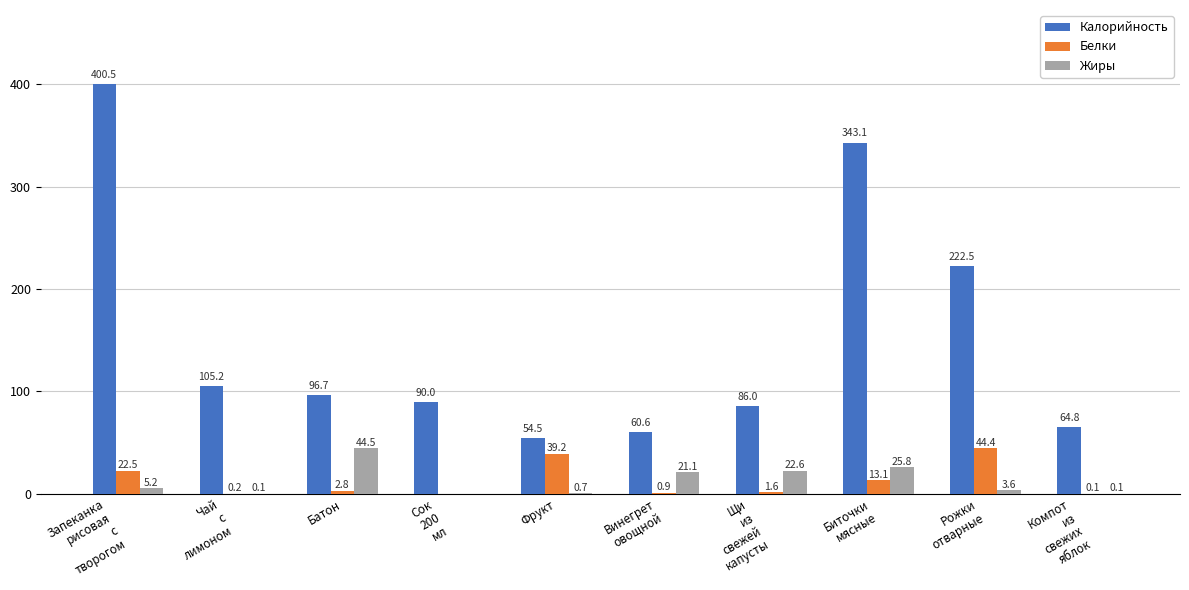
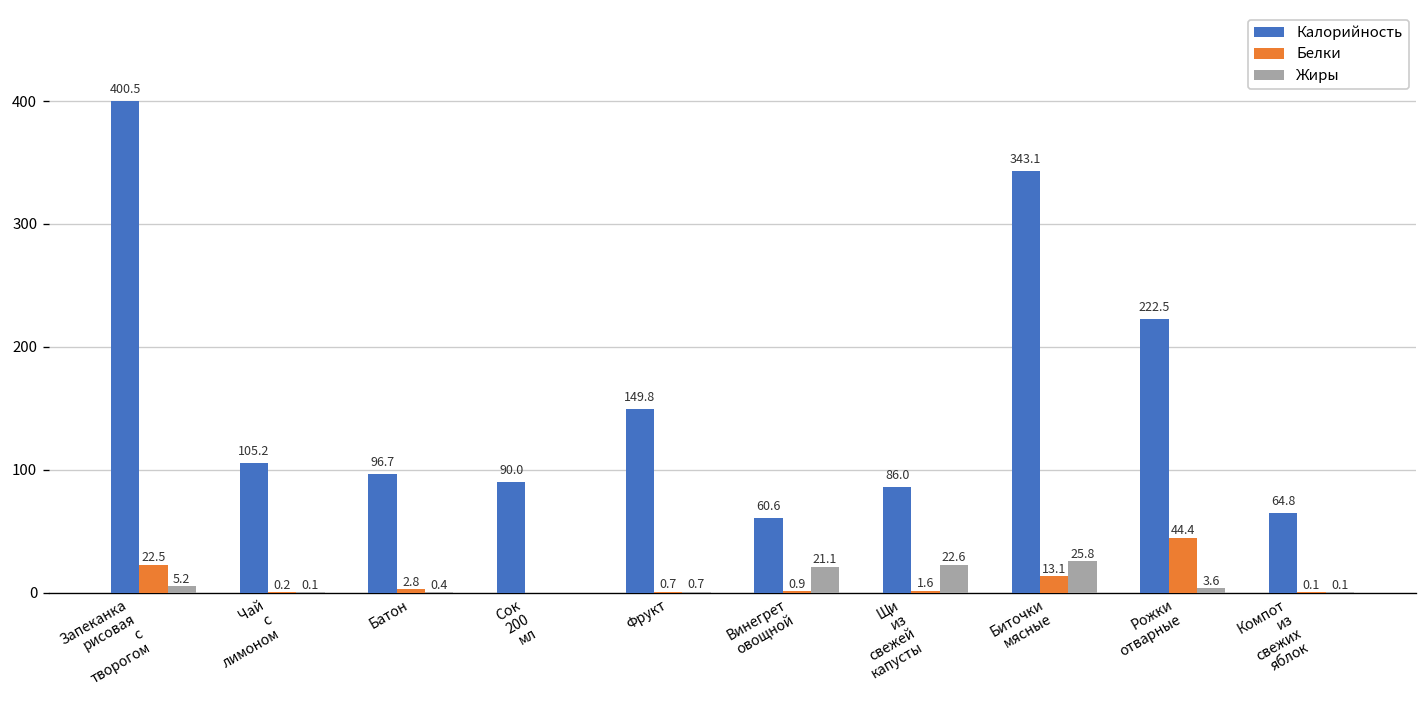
  {
    "Калорийность": {
      "Запеканка рисовая с творогом": 400.5,
      "Чай с лимоном": 105.2,
      "Батон": 96.7,
      "Сок 200 мл": 90.0,
-     "Фрукт": 54.5,
+     "Фрукт": 149.8,
      "Винегрет овощной": 60.6,
      "Щи из свежей капусты": 86.0,
      "Биточки мясные": 343.1,
      "Рожки отварные": 222.5,
      "Компот из свежих яблок": 64.8
    },
    "Белки": {
      "Запеканка рисовая с творогом": 22.5,
      "Чай с лимоном": 0.2,
      "Батон": 2.8,
-     "Фрукт": 39.2,
+     "Фрукт": 0.7,
      "Винегрет овощной": 0.9,
      "Щи из свежей капусты": 1.6,
      "Биточки мясные": 13.1,
      "Рожки отварные": 44.4,
      "Компот из свежих яблок": 0.1
    },
    "Жиры": {
      "Запеканка рисовая с творогом": 5.2,
      "Чай с лимоном": 0.1,
-     "Батон": 44.5,
+     "Батон": 0.4,
      "Фрукт": 0.7,
      "Винегрет овощной": 21.1,
      "Щи из свежей капусты": 22.6,
      "Биточки мясные": 25.8,
      "Рожки отварные": 3.6,
      "Компот из свежих яблок": 0.1
    }
  }
